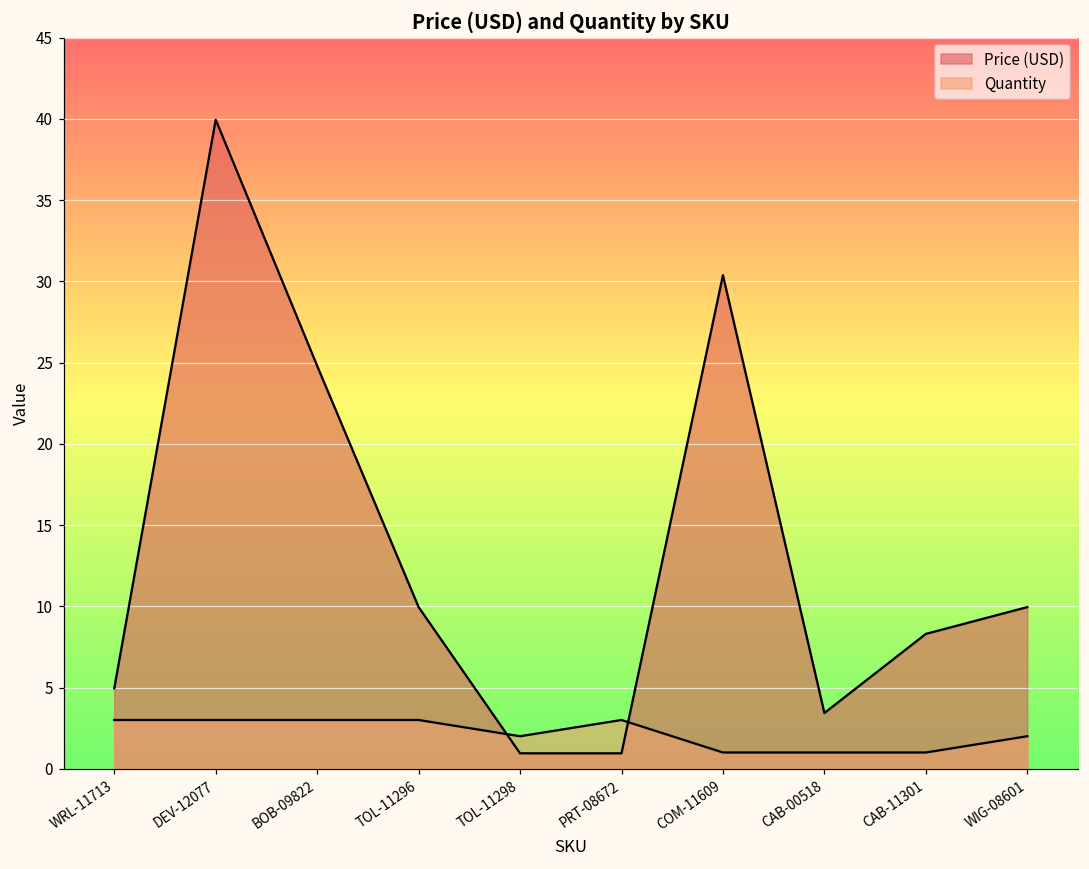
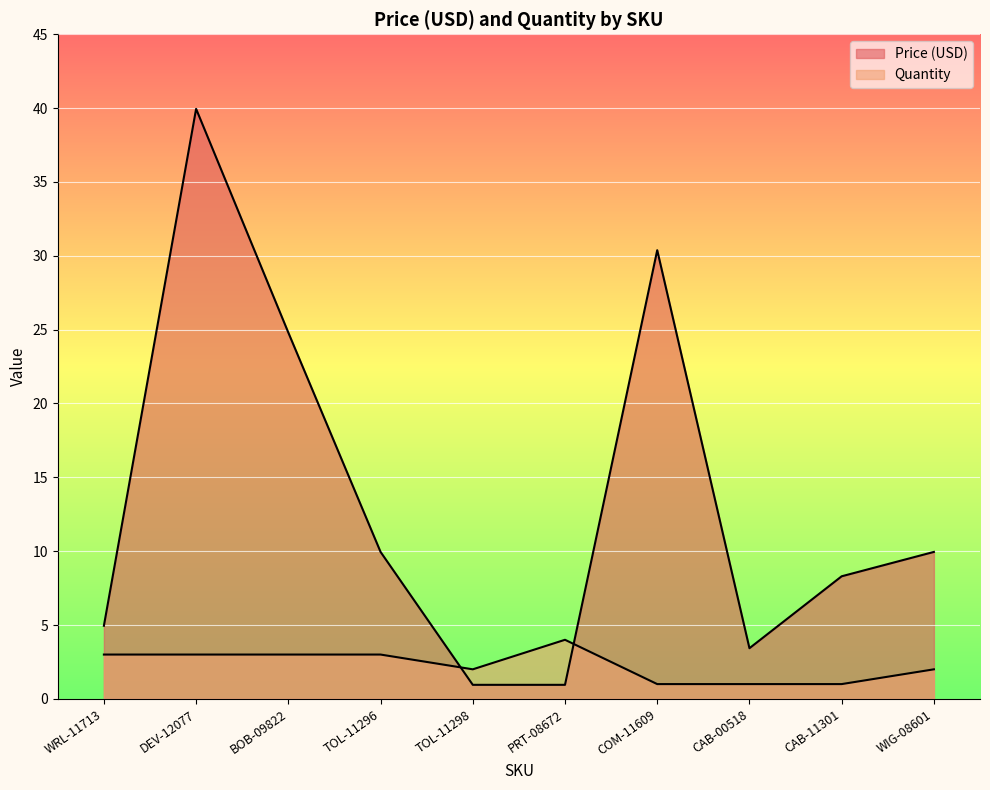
  {
    "Price (USD)": {
      "WRL-11713": 5,
      "DEV-12077": 40,
      "BOB-09822": 24.8,
      "TOL-11296": 10,
      "TOL-11298": 1,
      "PRT-08672": 1,
      "COM-11609": 30.4,
      "CAB-00518": 3.4,
      "CAB-11301": 8.3,
      "WIG-08601": 10
    },
    "Quantity": {
      "WRL-11713": 3,
      "DEV-12077": 3,
      "BOB-09822": 3,
      "TOL-11296": 3,
      "TOL-11298": 2,
-     "PRT-08672": 3,
+     "PRT-08672": 4,
      "COM-11609": 1,
      "CAB-00518": 1,
      "CAB-11301": 1,
      "WIG-08601": 2
    }
  }
